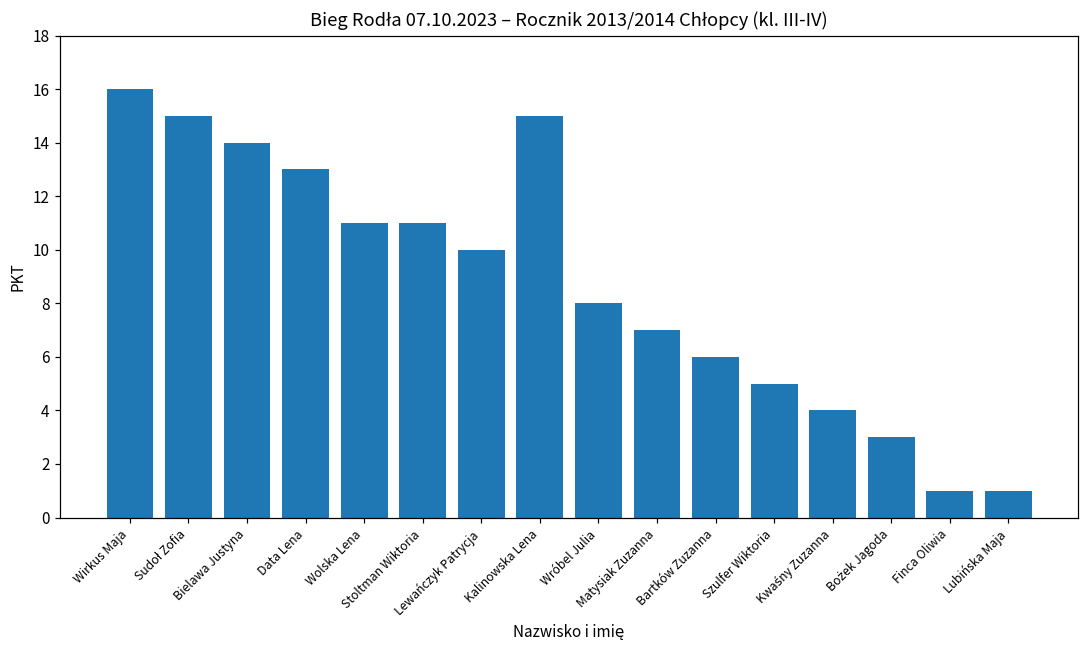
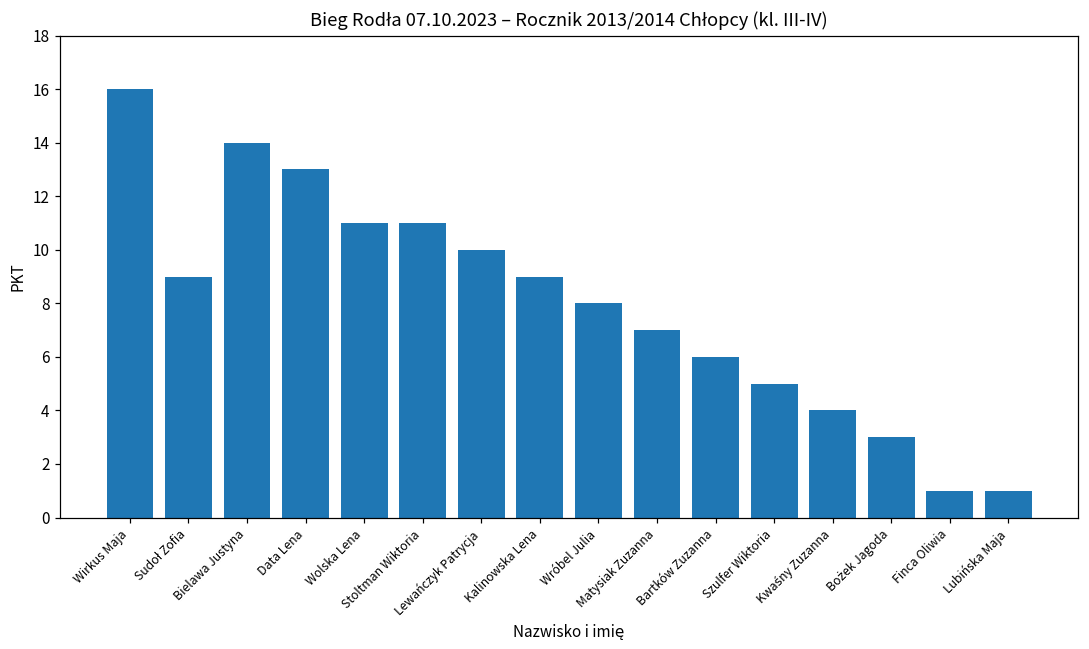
  {
    "Wirkus Maja": 16,
-   "Sudoł Zofia": 15,
+   "Sudoł Zofia": 9,
    "Bielawa Justyna": 14,
    "Data Lena": 13,
    "Wolska Lena": 11,
    "Stoltman Wiktoria": 11,
    "Lewańczyk Patrycja": 10,
-   "Kalinowska Lena": 15,
+   "Kalinowska Lena": 9,
    "Wróbel Julia": 8,
    "Matysiak Zuzanna": 7,
    "Bartków Zuzanna": 6,
    "Szulfer Wiktoria": 5,
    "Kwaśny Zuzanna": 4,
    "Bożek Jagoda": 3,
    "Finca Oliwia": 1,
    "Lubińska Maja": 1
  }
